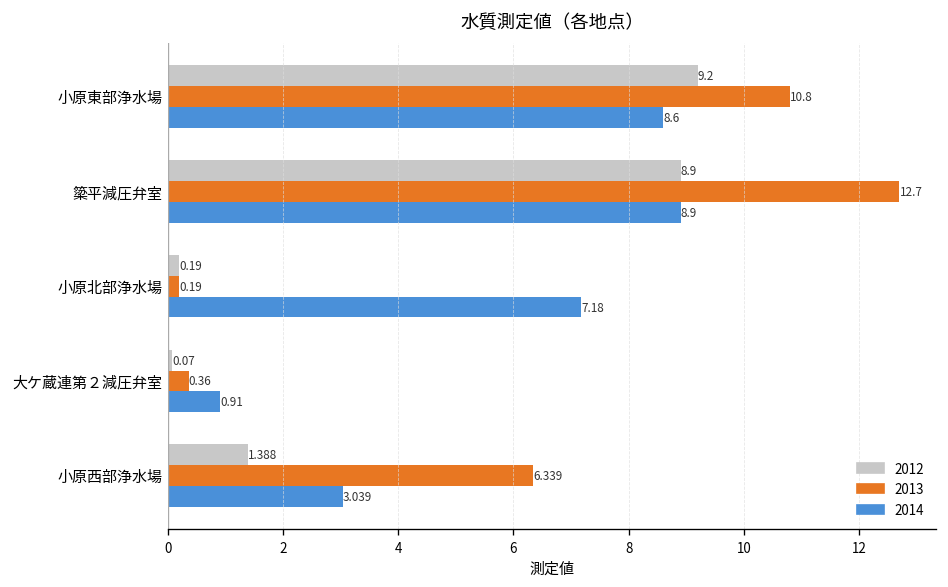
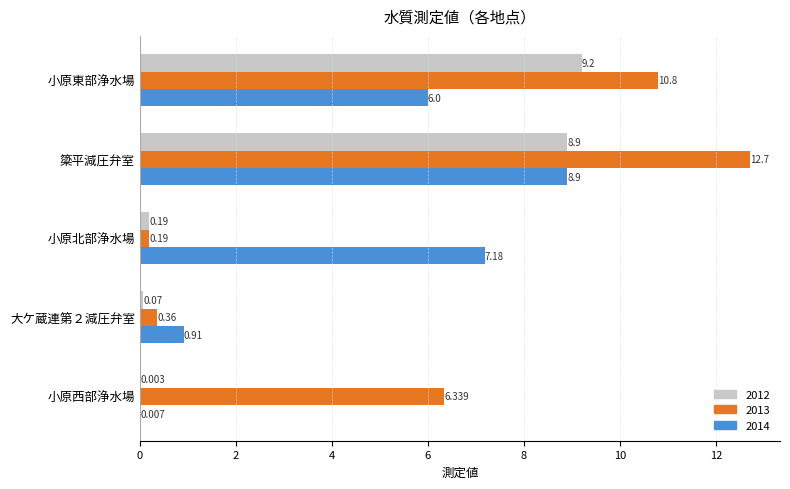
  {
    "2012": {
      "小原東部浄水場": 9.2,
      "簗平減圧弁室": 8.9,
      "小原北部浄水場": 0.19,
      "大ケ蔵連第２減圧弁室": 0.07,
-     "小原西部浄水場": 1.388
+     "小原西部浄水場": 0.003
    },
    "2013": {
      "小原東部浄水場": 10.8,
      "簗平減圧弁室": 12.7,
      "小原北部浄水場": 0.19,
      "大ケ蔵連第２減圧弁室": 0.36,
      "小原西部浄水場": 6.339
    },
    "2014": {
-     "小原東部浄水場": 8.6,
+     "小原東部浄水場": 6.0,
      "簗平減圧弁室": 8.9,
      "小原北部浄水場": 7.18,
      "大ケ蔵連第２減圧弁室": 0.91,
-     "小原西部浄水場": 3.039
+     "小原西部浄水場": 0.007
    }
  }
